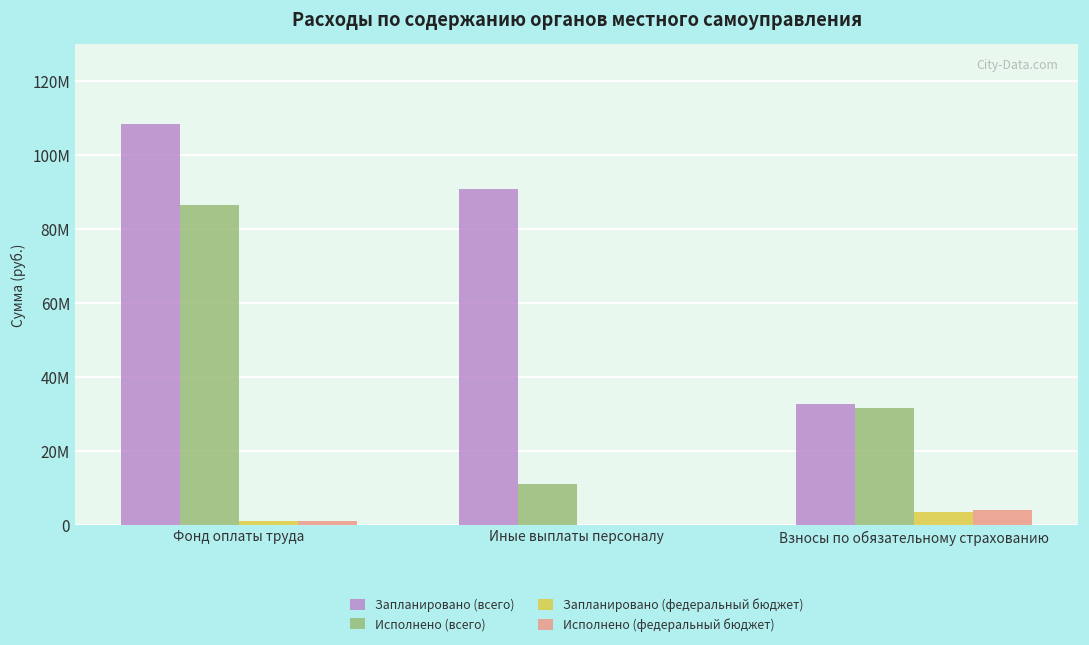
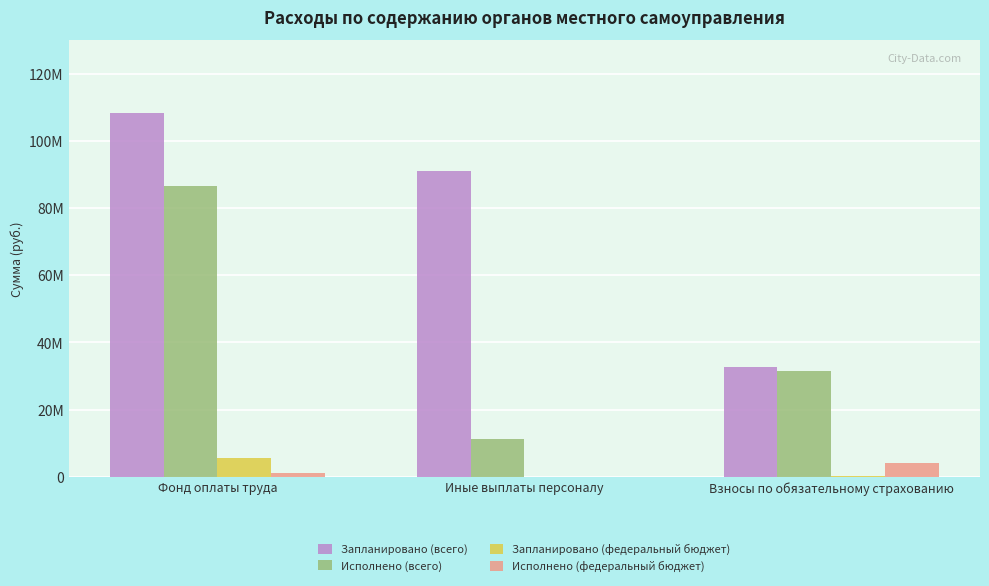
  {
    "Запланировано (всего)": {
      "Фонд оплаты труда": 108000000,
      "Иные выплаты персоналу": 91000000,
      "Взносы по обязательному страхованию": 33000000
    },
    "Исполнено (всего)": {
      "Фонд оплаты труда": 86000000,
      "Иные выплаты персоналу": 11000000,
      "Взносы по обязательному страхованию": 31000000
    },
    "Запланировано (федеральный бюджет)": {
-     "Фонд оплаты труда": 1000000,
-     "Взносы по обязательному страхованию": 3000000
+     "Фонд оплаты труда": 6000000,
+     "Взносы по обязательному страхованию": 0
    },
    "Исполнено (федеральный бюджет)": {
      "Фонд оплаты труда": 1000000,
      "Взносы по обязательному страхованию": 4000000
    }
  }
